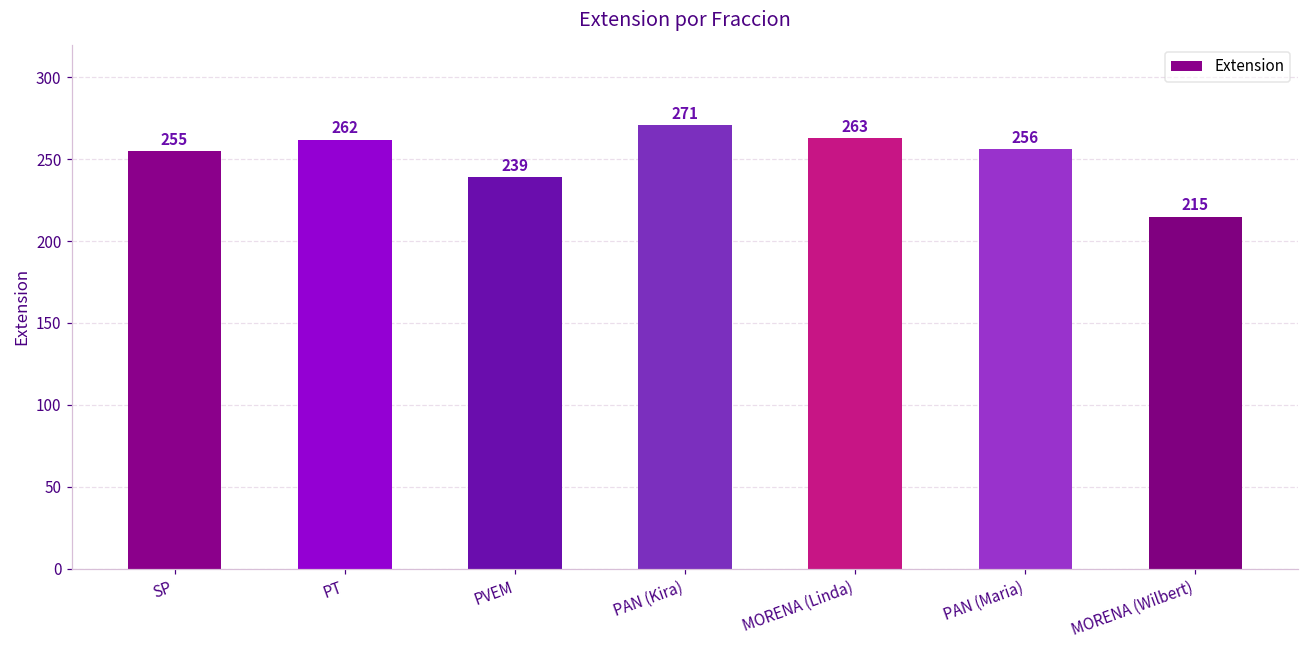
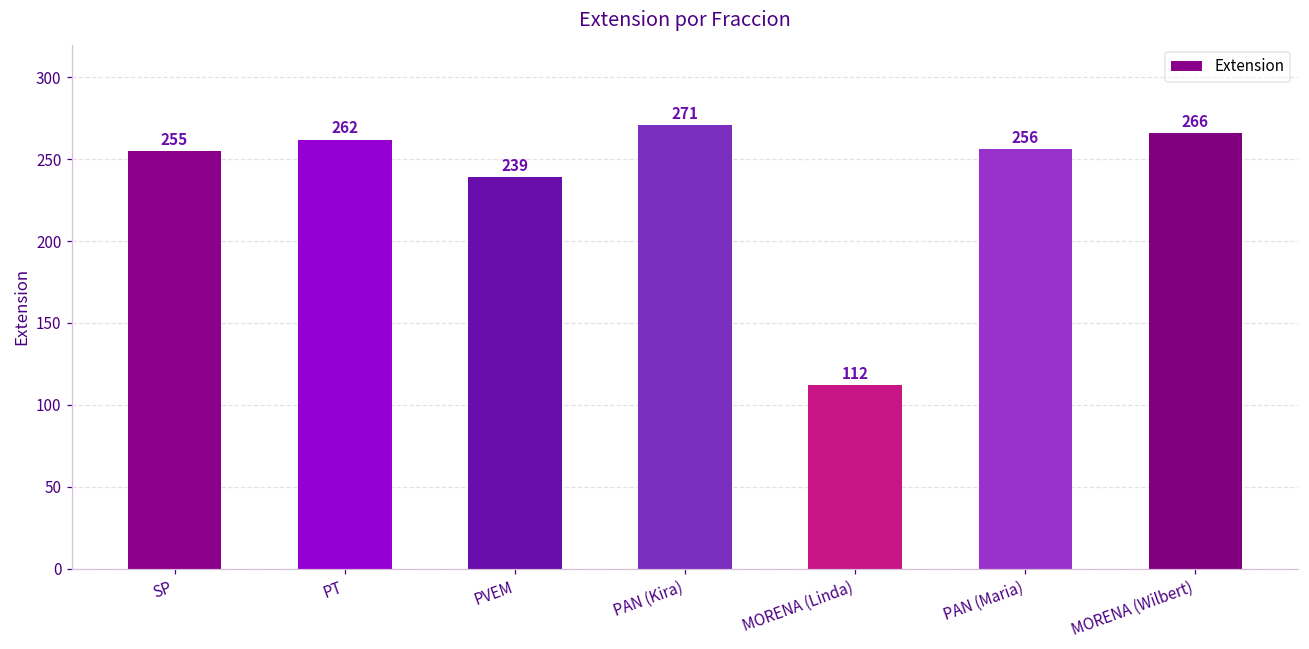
  {
    "SP": 255,
    "PT": 262,
    "PVEM": 239,
    "PAN (Kira)": 271,
-   "MORENA (Linda)": 263,
+   "MORENA (Linda)": 112,
    "PAN (Maria)": 256,
-   "MORENA (Wilbert)": 215
+   "MORENA (Wilbert)": 266
  }
